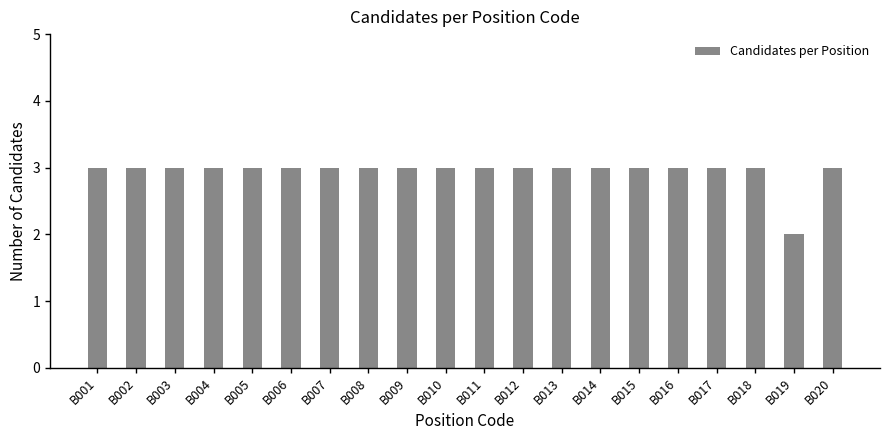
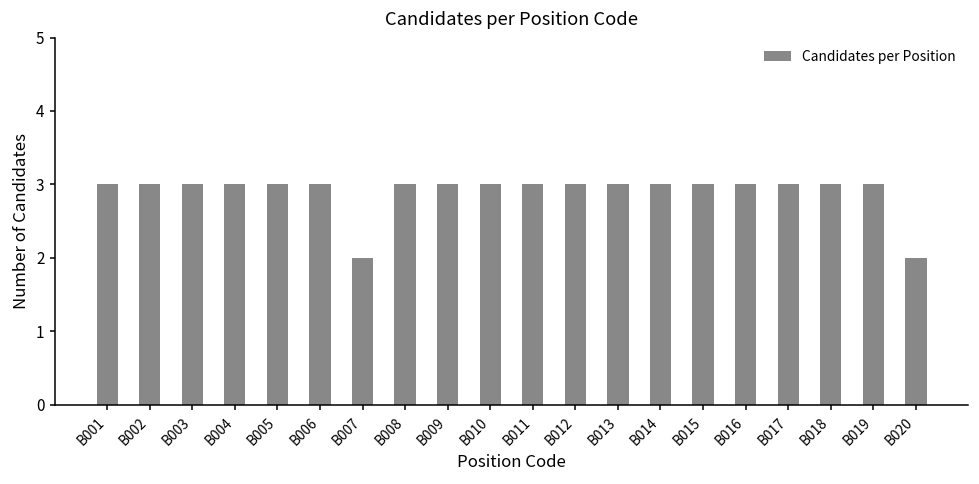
  {
    "B001": 3,
    "B002": 3,
    "B003": 3,
    "B004": 3,
    "B005": 3,
    "B006": 3,
-   "B007": 3,
+   "B007": 2,
    "B008": 3,
    "B009": 3,
    "B010": 3,
    "B011": 3,
    "B012": 3,
    "B013": 3,
    "B014": 3,
    "B015": 3,
    "B016": 3,
    "B017": 3,
    "B018": 3,
-   "B019": 2,
-   "B020": 3
+   "B019": 3,
+   "B020": 2
  }
